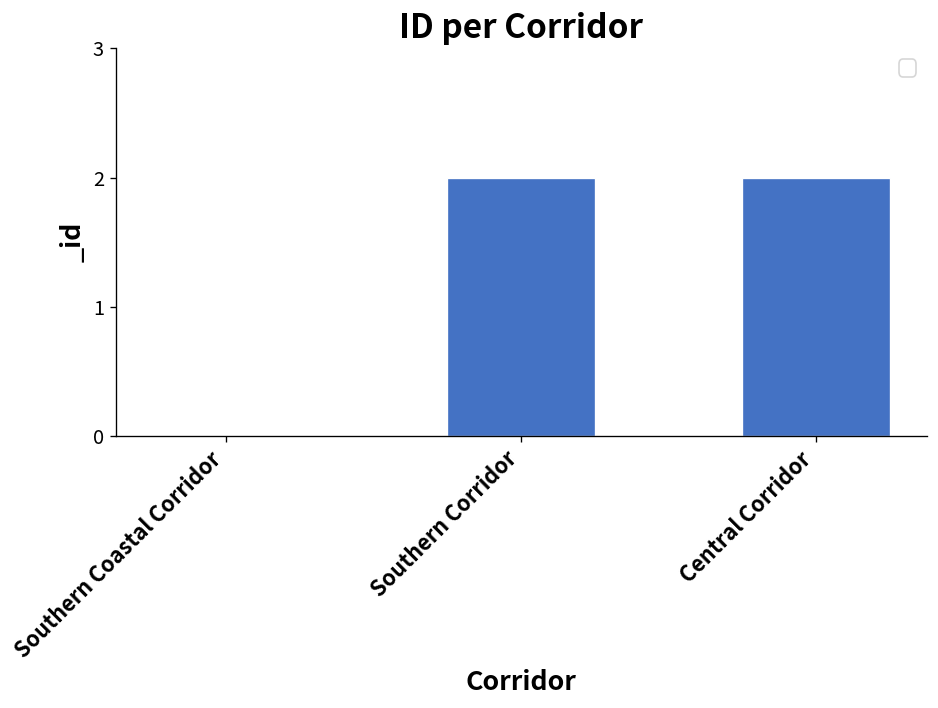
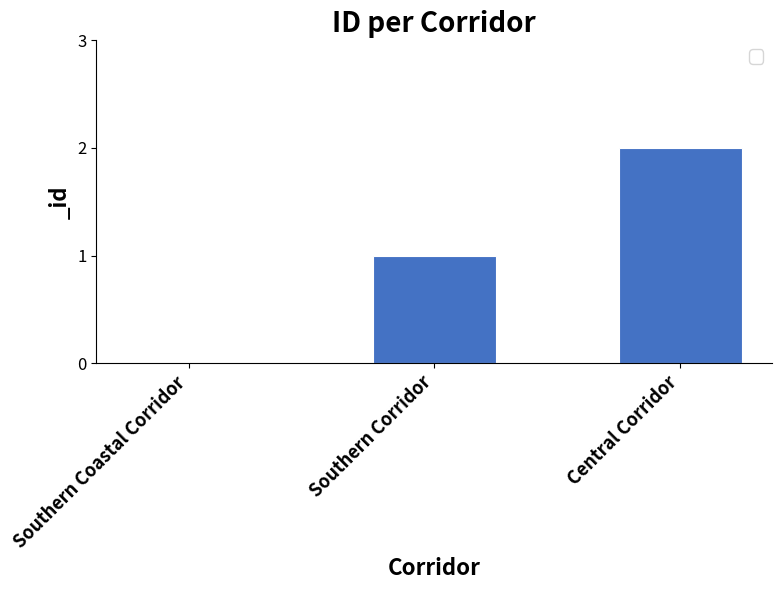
  {
    "Southern Coastal Corridor": 0,
-   "Southern Corridor": 2,
+   "Southern Corridor": 1,
    "Central Corridor": 2
  }
